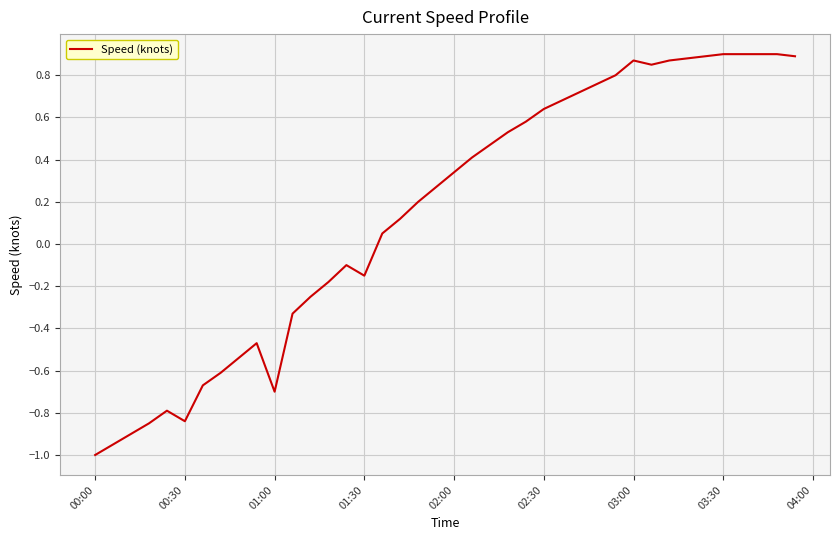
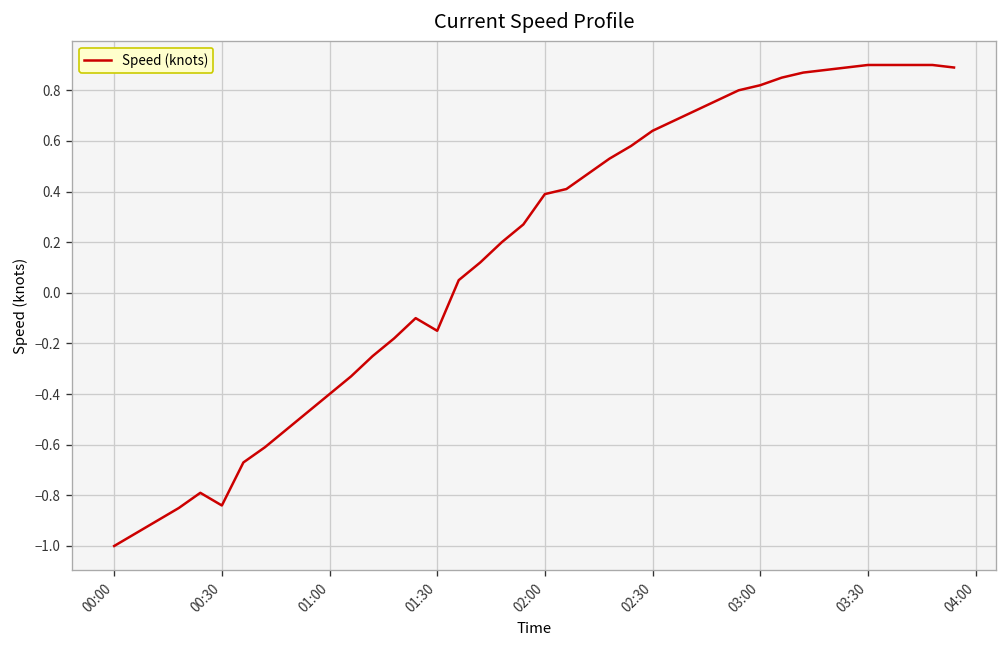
  {
    "00:00": -1.00,
    "00:30": -0.84,
-   "01:00": -0.7,
+   "01:00": -0.4,
    "01:30": -0.15,
-   "02:00": 0.34,
+   "02:00": 0.39,
    "02:30": 0.64,
-   "03:00": 0.87,
+   "03:00": 0.82,
    "03:30": 0.90
  }
